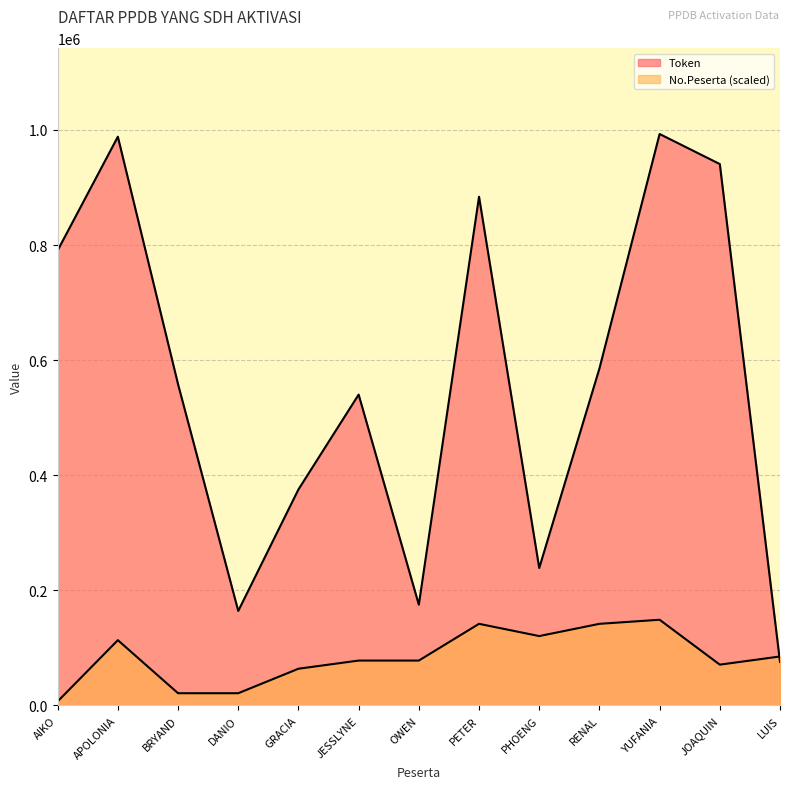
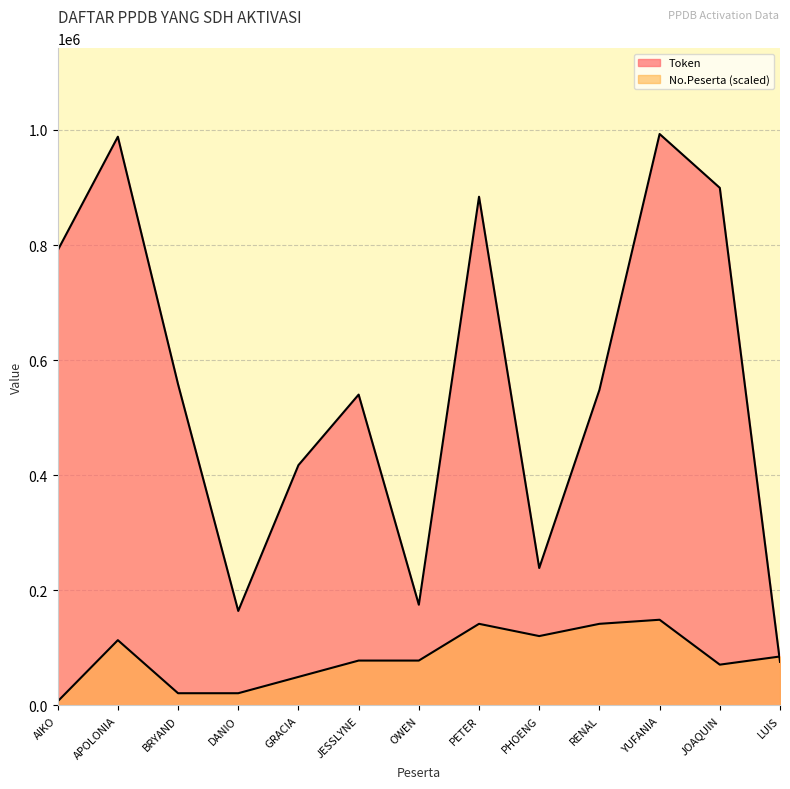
  {
    "Token": {
      "AIKO": 790000,
      "APOLONIA": 990000,
      "BRYAND": 560000,
      "DANIO": 160000,
-     "GRACIA": 380000,
+     "GRACIA": 420000,
      "JESSLYNE": 540000,
      "OWEN": 180000,
      "PETER": 880000,
      "PHOENG": 240000,
-     "RENAL": 590000,
+     "RENAL": 550000,
      "YUFANIA": 990000,
-     "JOAQUIN": 940000,
+     "JOAQUIN": 900000,
      "LUIS": 80000
    },
    "No.Peserta (scaled)": {
      "AIKO": 10000,
      "APOLONIA": 110000,
      "BRYAND": 20000,
      "DANIO": 20000,
-     "GRACIA": 60000,
+     "GRACIA": 50000,
      "JESSLYNE": 80000,
      "OWEN": 80000,
      "PETER": 140000,
      "PHOENG": 120000,
      "RENAL": 140000,
      "YUFANIA": 150000,
      "JOAQUIN": 70000,
      "LUIS": 90000
    }
  }
